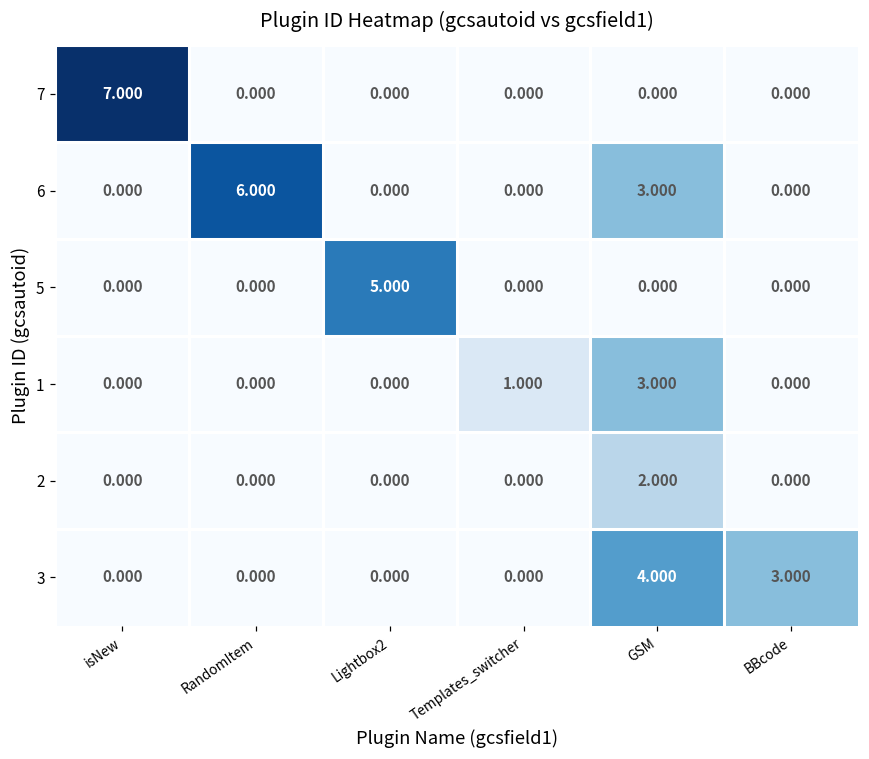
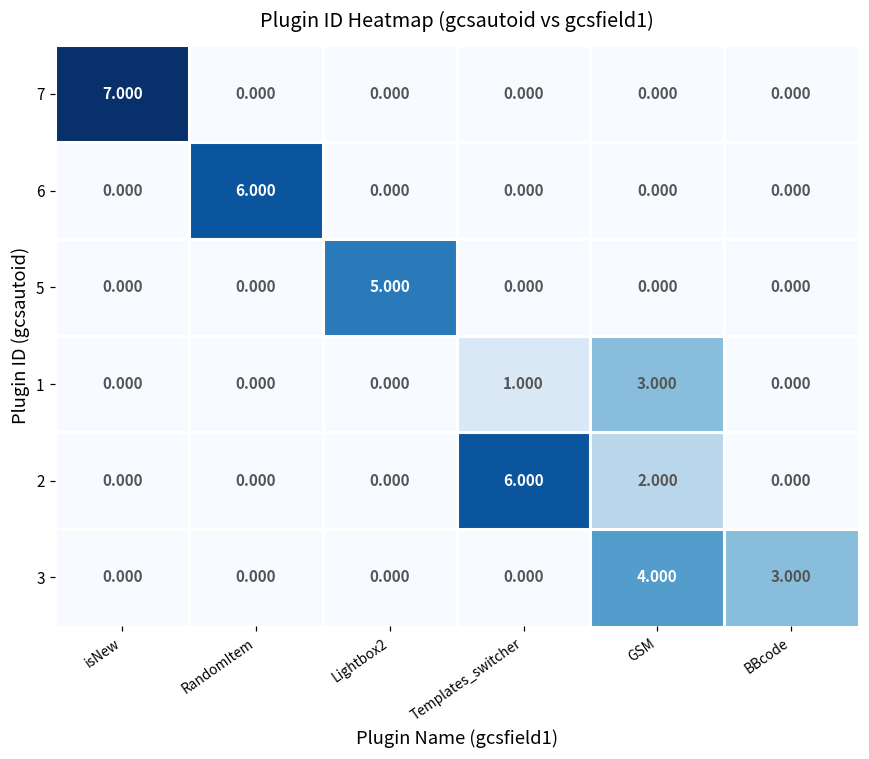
  {
    "7": {
      "isNew": 7.000,
      "RandomItem": 0.000,
      "Lightbox2": 0.000,
      "Templates_switcher": 0.000,
      "GSM": 0.000,
      "BBcode": 0.000
    },
    "6": {
      "isNew": 0.000,
      "RandomItem": 6.000,
      "Lightbox2": 0.000,
      "Templates_switcher": 0.000,
-     "GSM": 3.000,
+     "GSM": 0.000,
      "BBcode": 0.000
    },
    "5": {
      "isNew": 0.000,
      "RandomItem": 0.000,
      "Lightbox2": 5.000,
      "Templates_switcher": 0.000,
      "GSM": 0.000,
      "BBcode": 0.000
    },
    "1": {
      "isNew": 0.000,
      "RandomItem": 0.000,
      "Lightbox2": 0.000,
      "Templates_switcher": 1.000,
      "GSM": 3.000,
      "BBcode": 0.000
    },
    "2": {
      "isNew": 0.000,
      "RandomItem": 0.000,
      "Lightbox2": 0.000,
-     "Templates_switcher": 0.000,
+     "Templates_switcher": 6.000,
      "GSM": 2.000,
      "BBcode": 0.000
    },
    "3": {
      "isNew": 0.000,
      "RandomItem": 0.000,
      "Lightbox2": 0.000,
      "Templates_switcher": 0.000,
      "GSM": 4.000,
      "BBcode": 3.000
    }
  }
